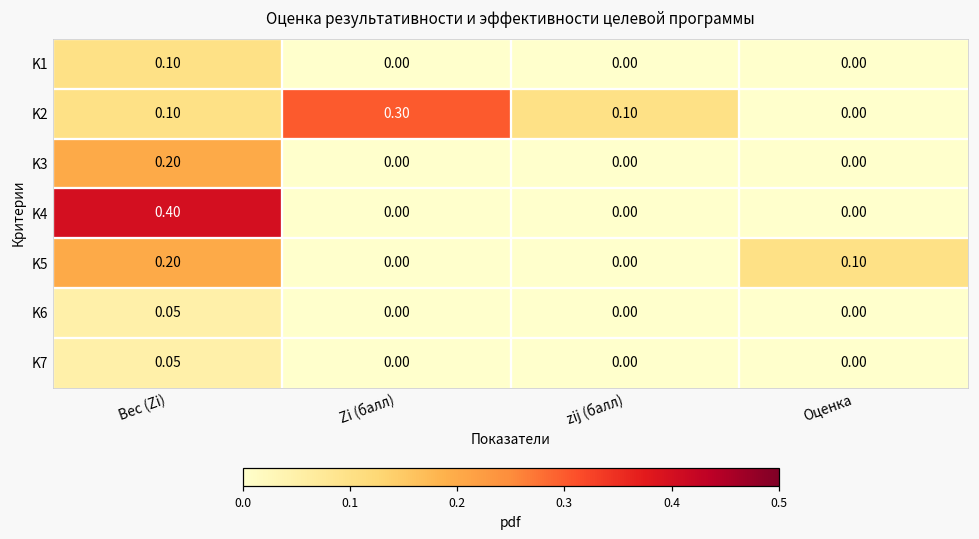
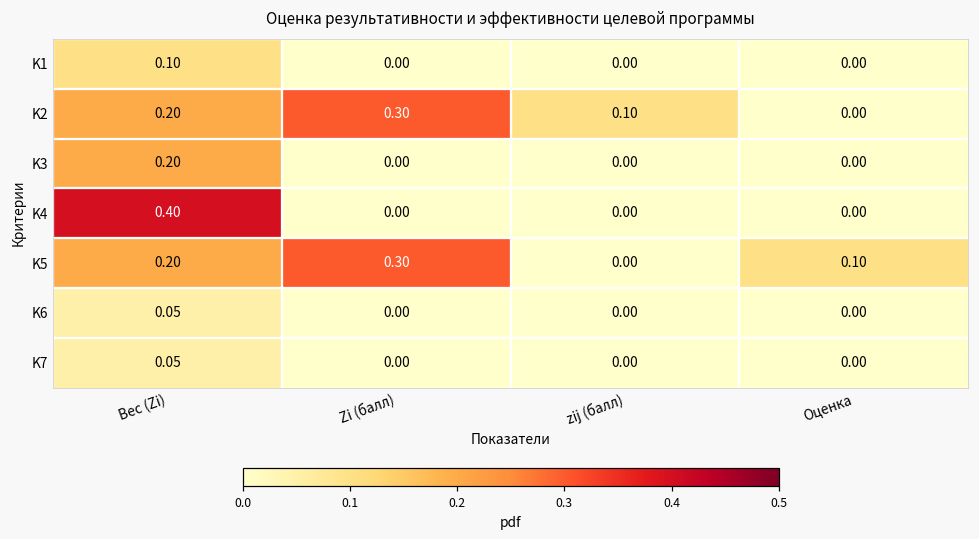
  {
    "K1": {
      "Вес (Zi)": 0.10,
      "Zi (балл)": 0.00,
      "zij (балл)": 0.00,
      "Оценка": 0.00
    },
    "K2": {
-     "Вес (Zi)": 0.10,
+     "Вес (Zi)": 0.20,
      "Zi (балл)": 0.30,
      "zij (балл)": 0.10,
      "Оценка": 0.00
    },
    "K3": {
      "Вес (Zi)": 0.20,
      "Zi (балл)": 0.00,
      "zij (балл)": 0.00,
      "Оценка": 0.00
    },
    "K4": {
      "Вес (Zi)": 0.40,
      "Zi (балл)": 0.00,
      "zij (балл)": 0.00,
      "Оценка": 0.00
    },
    "K5": {
      "Вес (Zi)": 0.20,
-     "Zi (балл)": 0.00,
+     "Zi (балл)": 0.30,
      "zij (балл)": 0.00,
      "Оценка": 0.10
    },
    "K6": {
      "Вес (Zi)": 0.05,
      "Zi (балл)": 0.00,
      "zij (балл)": 0.00,
      "Оценка": 0.00
    },
    "K7": {
      "Вес (Zi)": 0.05,
      "Zi (балл)": 0.00,
      "zij (балл)": 0.00,
      "Оценка": 0.00
    }
  }
